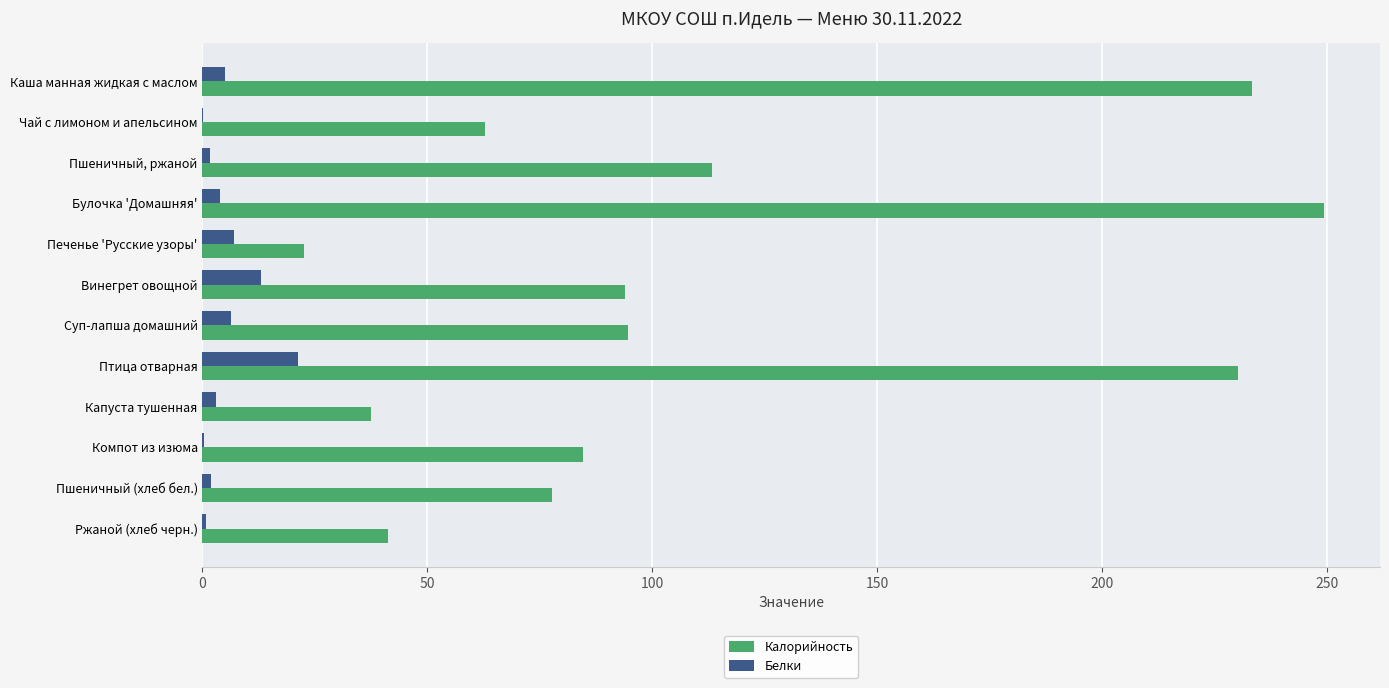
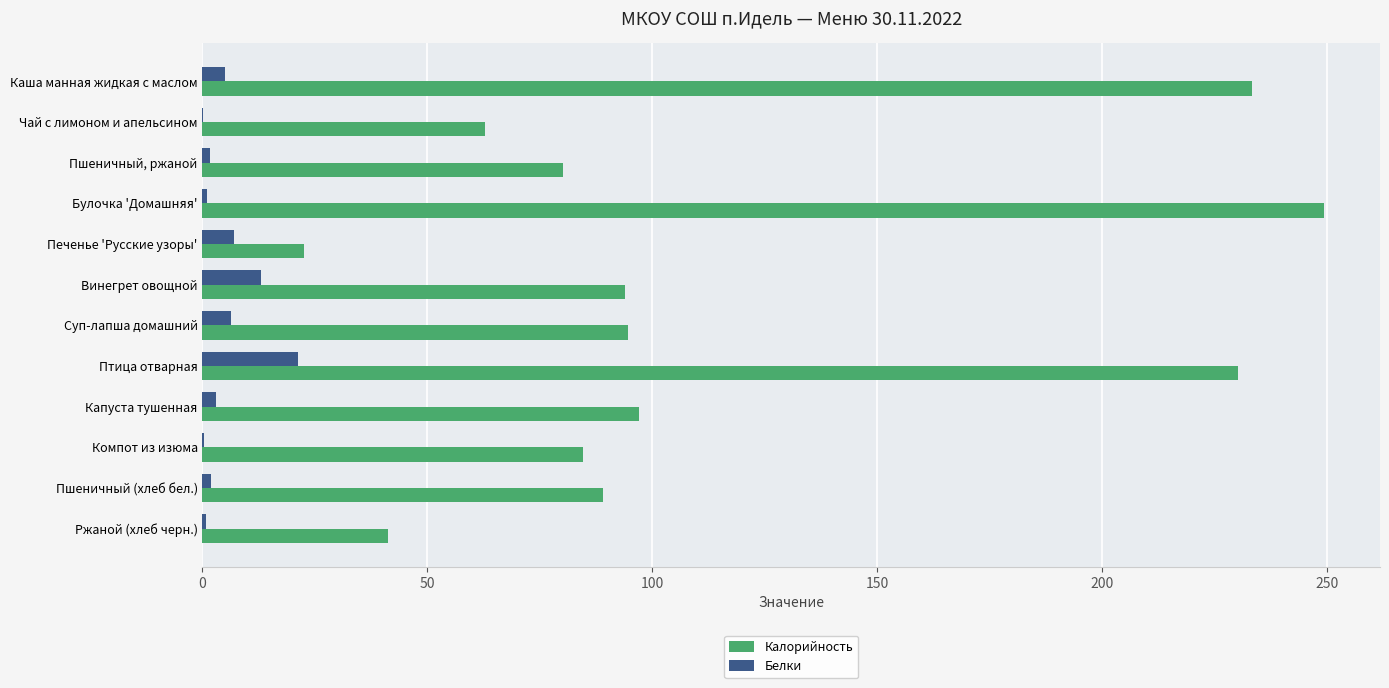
  {
    "Калорийность": {
      "Каша манная жидкая с маслом": 234,
      "Чай с лимоном и апельсином": 63,
-     "Пшеничный, ржаной": 113,
+     "Пшеничный, ржаной": 80,
      "Булочка 'Домашняя'": 249,
      "Печенье 'Русские узоры'": 23,
      "Винегрет овощной": 94,
      "Суп-лапша домашний": 95,
      "Птица отварная": 230,
-     "Капуста тушенная": 38,
+     "Капуста тушенная": 97,
      "Компот из изюма": 85,
-     "Пшеничный (хлеб бел.)": 78,
+     "Пшеничный (хлеб бел.)": 89,
      "Ржаной (хлеб черн.)": 41
    },
    "Белки": {
      "Каша манная жидкая с маслом": 5,
      "Пшеничный, ржаной": 2,
-     "Булочка 'Домашняя'": 4,
+     "Булочка 'Домашняя'": 1,
      "Печенье 'Русские узоры'": 7,
      "Винегрет овощной": 13,
      "Суп-лапша домашний": 6,
      "Птица отварная": 21,
      "Капуста тушенная": 3,
      "Пшеничный (хлеб бел.)": 2,
      "Ржаной (хлеб черн.)": 1
    }
  }
